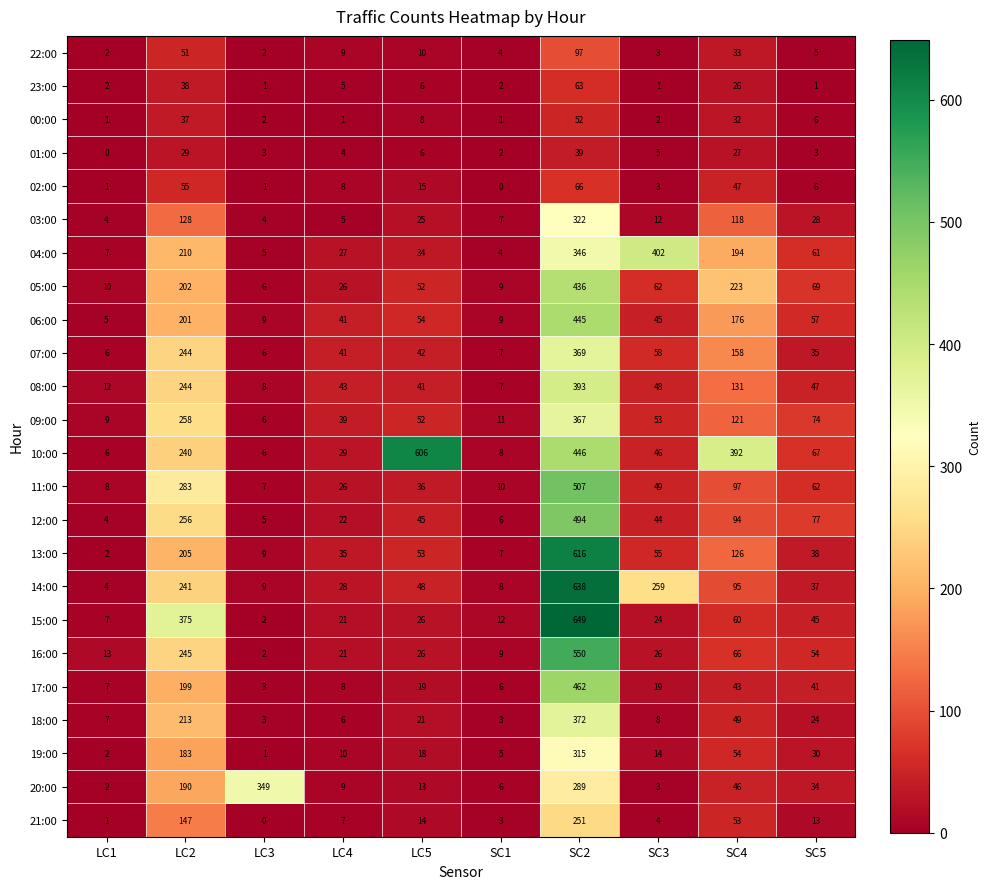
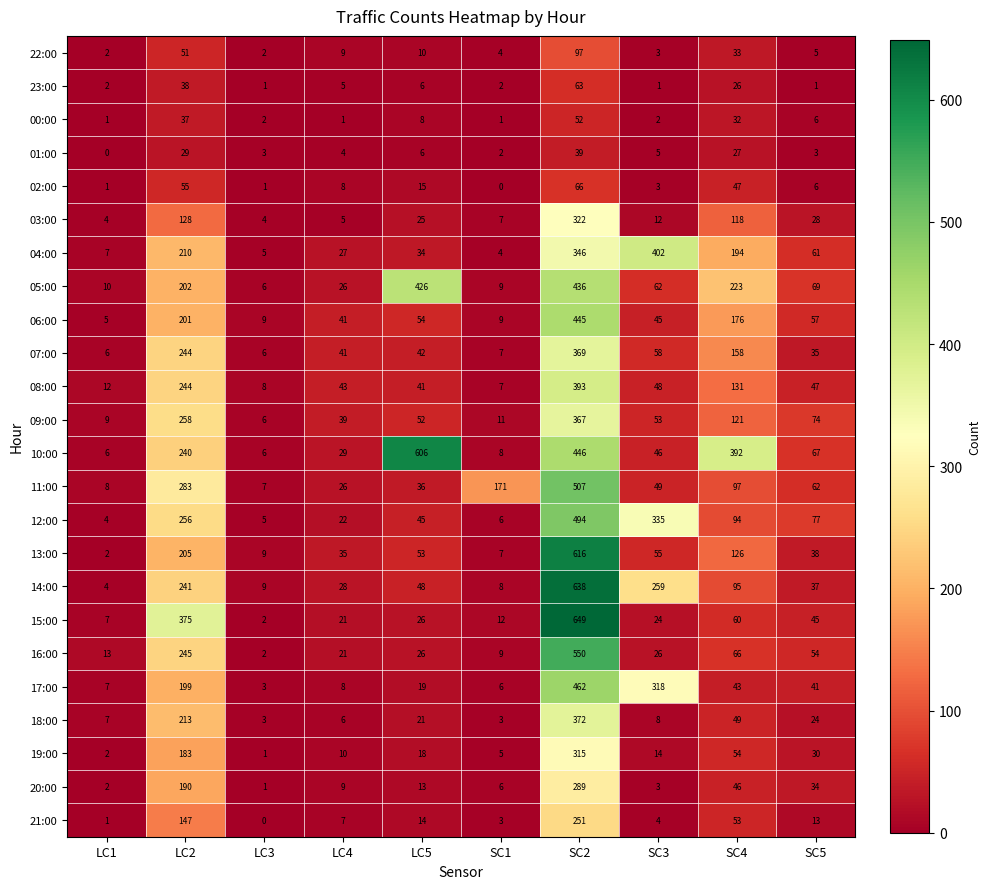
  {
    "05:00": {
      "LC1": 10,
      "LC2": 202,
      "LC3": 6,
      "LC4": 26,
-     "LC5": 52,
+     "LC5": 426,
      "SC1": 9,
      "SC2": 436,
      "SC3": 62,
      "SC4": 223,
      "SC5": 69
    },
    "11:00": {
      "LC1": 8,
      "LC2": 283,
      "LC3": 7,
      "LC4": 26,
      "LC5": 36,
-     "SC1": 10,
+     "SC1": 171,
      "SC2": 507,
      "SC3": 49,
      "SC4": 97,
      "SC5": 62
    },
    "12:00": {
      "LC1": 4,
      "LC2": 256,
      "LC3": 5,
      "LC4": 22,
      "LC5": 45,
      "SC1": 6,
      "SC2": 494,
-     "SC3": 44,
+     "SC3": 335,
      "SC4": 94,
      "SC5": 77
    },
    "17:00": {
      "LC1": 7,
      "LC2": 199,
      "LC3": 3,
      "LC4": 8,
      "LC5": 19,
      "SC1": 6,
      "SC2": 462,
-     "SC3": 19,
+     "SC3": 318,
      "SC4": 43,
      "SC5": 41
    },
    "20:00": {
      "LC1": 2,
      "LC2": 190,
-     "LC3": 349,
+     "LC3": 1,
      "LC4": 9,
      "LC5": 13,
      "SC1": 6,
      "SC2": 289,
      "SC3": 3,
      "SC4": 46,
      "SC5": 34
    }
  }
